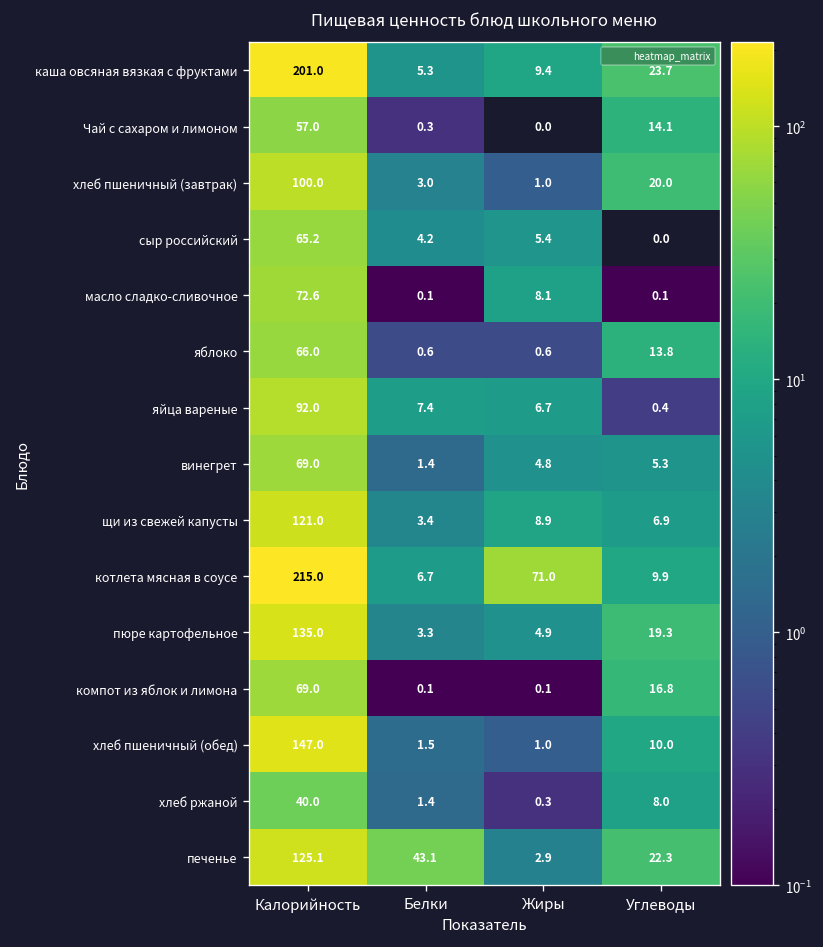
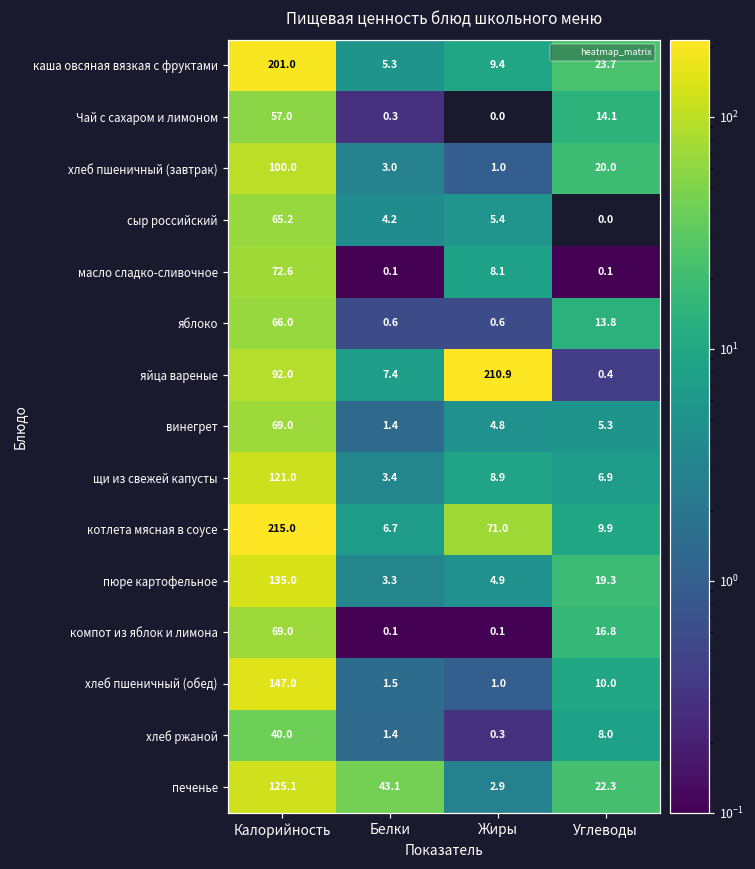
  {
    "каша овсяная вязкая с фруктами": {
      "Калорийность": 201.0,
      "Белки": 5.3,
      "Жиры": 9.4
    },
    "Чай с сахаром и лимоном": {
      "Калорийность": 57.0,
      "Белки": 0.3,
      "Жиры": 0.0,
      "Углеводы": 14.1
    },
    "хлеб пшеничный (завтрак)": {
      "Калорийность": 100.0,
      "Белки": 3.0,
      "Жиры": 1.0,
      "Углеводы": 20.0
    },
    "сыр российский": {
      "Калорийность": 65.2,
      "Белки": 4.2,
      "Жиры": 5.4,
      "Углеводы": 0.0
    },
    "масло сладко-сливочное": {
      "Калорийность": 72.6,
      "Белки": 0.1,
      "Жиры": 8.1,
      "Углеводы": 0.1
    },
    "яблоко": {
      "Калорийность": 66.0,
      "Белки": 0.6,
      "Жиры": 0.6,
      "Углеводы": 13.8
    },
    "яйца вареные": {
      "Калорийность": 92.0,
      "Белки": 7.4,
-     "Жиры": 6.7,
+     "Жиры": 210.9,
      "Углеводы": 0.4
    },
    "винегрет": {
      "Калорийность": 69.0,
      "Белки": 1.4,
      "Жиры": 4.8,
      "Углеводы": 5.3
    },
    "щи из свежей капусты": {
      "Калорийность": 121.0,
      "Белки": 3.4,
      "Жиры": 8.9,
      "Углеводы": 6.9
    },
    "котлета мясная в соусе": {
      "Калорийность": 215.0,
      "Белки": 6.7,
      "Жиры": 71.0,
      "Углеводы": 9.9
    },
    "пюре картофельное": {
      "Калорийность": 135.0,
      "Белки": 3.3,
      "Жиры": 4.9,
      "Углеводы": 19.3
    },
    "компот из яблок и лимона": {
      "Калорийность": 69.0,
      "Белки": 0.1,
      "Жиры": 0.1,
      "Углеводы": 16.8
    },
    "хлеб пшеничный (обед)": {
      "Калорийность": 147.0,
      "Белки": 1.5,
      "Жиры": 1.0,
      "Углеводы": 10.0
    },
    "хлеб ржаной": {
      "Калорийность": 40.0,
      "Белки": 1.4,
      "Жиры": 0.3,
      "Углеводы": 8.0
    },
    "печенье": {
      "Калорийность": 125.1,
      "Белки": 43.1,
      "Жиры": 2.9,
      "Углеводы": 22.3
    }
  }
